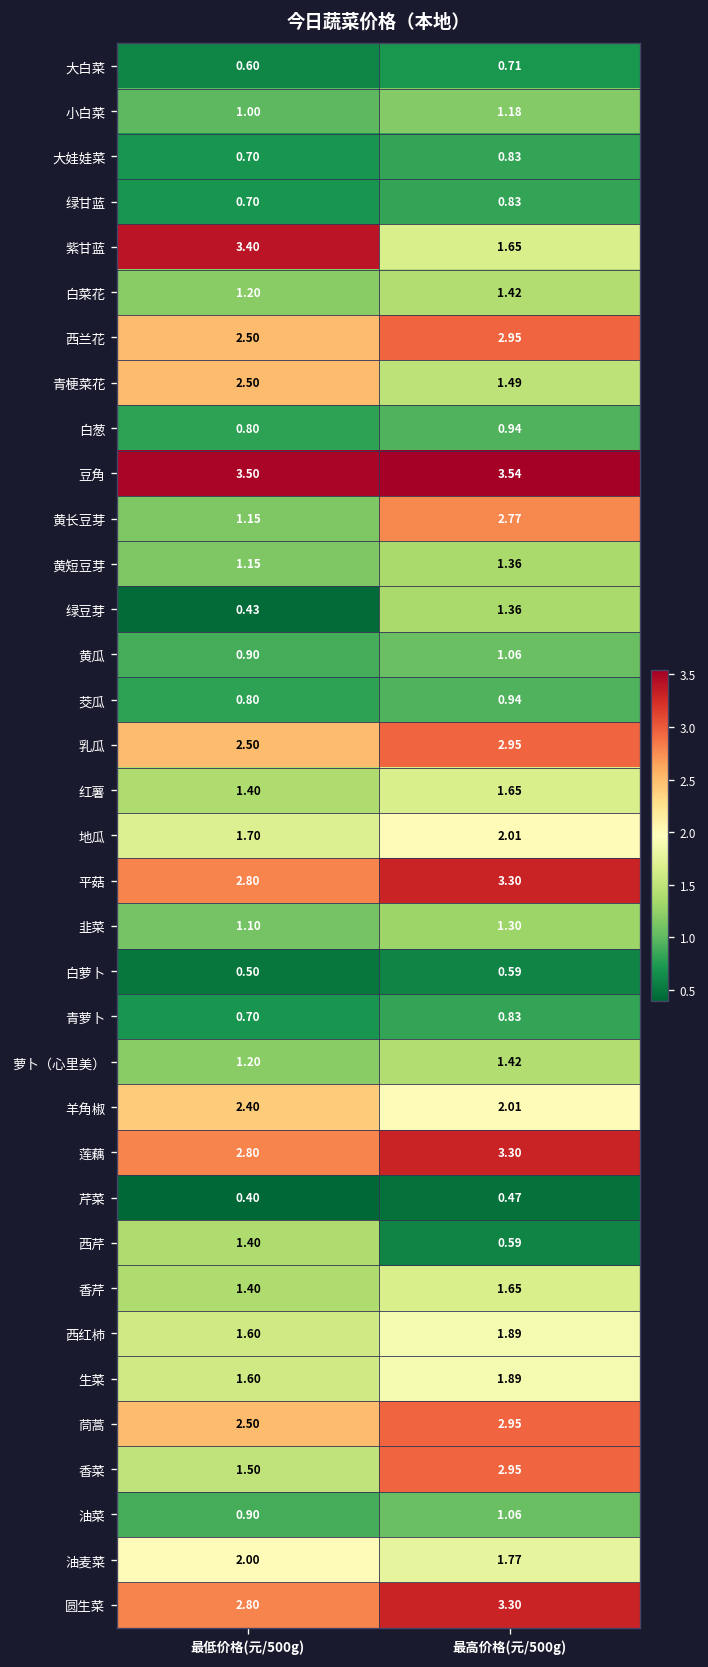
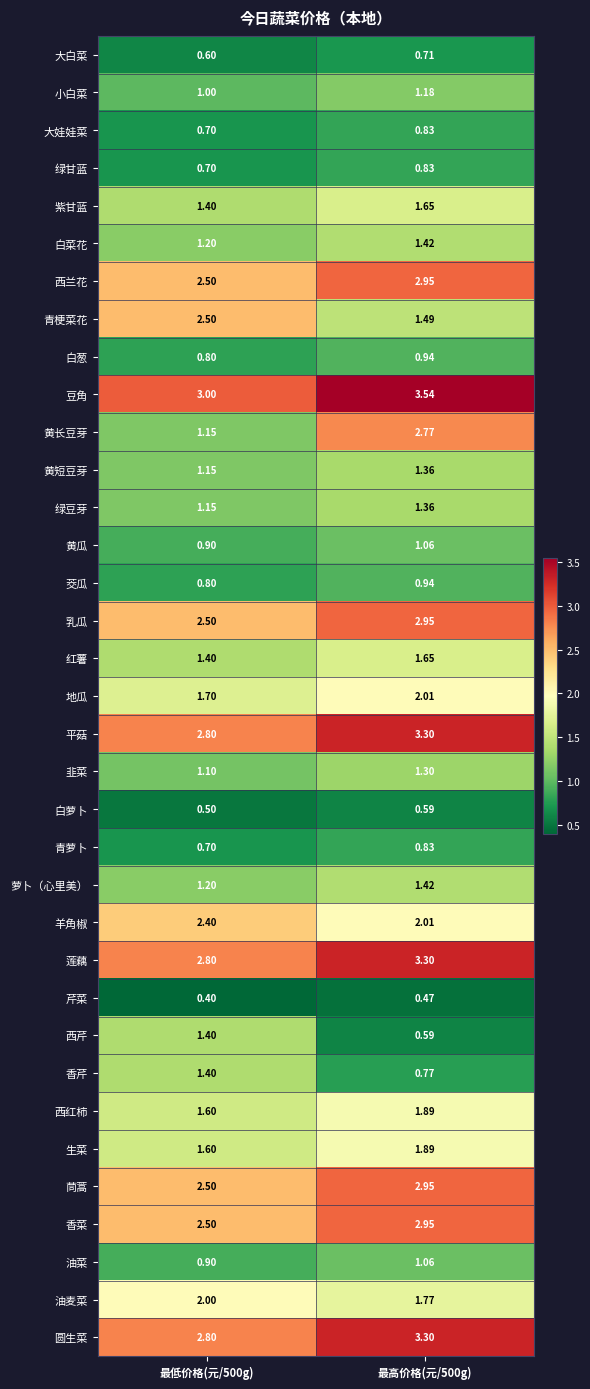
  {
    "大白菜": {
      "最低价格(元/500g)": 0.60,
      "最高价格(元/500g)": 0.71
    },
    "小白菜": {
      "最低价格(元/500g)": 1.00,
      "最高价格(元/500g)": 1.18
    },
    "大娃娃菜": {
      "最低价格(元/500g)": 0.70,
      "最高价格(元/500g)": 0.83
    },
    "绿甘蓝": {
      "最低价格(元/500g)": 0.70,
      "最高价格(元/500g)": 0.83
    },
    "紫甘蓝": {
-     "最低价格(元/500g)": 3.40,
+     "最低价格(元/500g)": 1.40,
      "最高价格(元/500g)": 1.65
    },
    "白菜花": {
      "最低价格(元/500g)": 1.20,
      "最高价格(元/500g)": 1.42
    },
    "西兰花": {
      "最低价格(元/500g)": 2.50,
      "最高价格(元/500g)": 2.95
    },
    "青梗菜花": {
      "最低价格(元/500g)": 2.50,
      "最高价格(元/500g)": 1.49
    },
    "白葱": {
      "最低价格(元/500g)": 0.80,
      "最高价格(元/500g)": 0.94
    },
    "豆角": {
-     "最低价格(元/500g)": 3.50,
+     "最低价格(元/500g)": 3.00,
      "最高价格(元/500g)": 3.54
    },
    "黄长豆芽": {
      "最低价格(元/500g)": 1.15,
      "最高价格(元/500g)": 2.77
    },
    "黄短豆芽": {
      "最低价格(元/500g)": 1.15,
      "最高价格(元/500g)": 1.36
    },
    "绿豆芽": {
-     "最低价格(元/500g)": 0.43,
+     "最低价格(元/500g)": 1.15,
      "最高价格(元/500g)": 1.36
    },
    "黄瓜": {
      "最低价格(元/500g)": 0.90,
      "最高价格(元/500g)": 1.06
    },
    "茭瓜": {
      "最低价格(元/500g)": 0.80,
      "最高价格(元/500g)": 0.94
    },
    "乳瓜": {
      "最低价格(元/500g)": 2.50,
      "最高价格(元/500g)": 2.95
    },
    "红薯": {
      "最低价格(元/500g)": 1.40,
      "最高价格(元/500g)": 1.65
    },
    "地瓜": {
      "最低价格(元/500g)": 1.70,
      "最高价格(元/500g)": 2.01
    },
    "平菇": {
      "最低价格(元/500g)": 2.80,
      "最高价格(元/500g)": 3.30
    },
    "韭菜": {
      "最低价格(元/500g)": 1.10,
      "最高价格(元/500g)": 1.30
    },
    "白萝卜": {
      "最低价格(元/500g)": 0.50,
      "最高价格(元/500g)": 0.59
    },
    "青萝卜": {
      "最低价格(元/500g)": 0.70,
      "最高价格(元/500g)": 0.83
    },
    "萝卜（心里美）": {
      "最低价格(元/500g)": 1.20,
      "最高价格(元/500g)": 1.42
    },
    "羊角椒": {
      "最低价格(元/500g)": 2.40,
      "最高价格(元/500g)": 2.01
    },
    "莲藕": {
      "最低价格(元/500g)": 2.80,
      "最高价格(元/500g)": 3.30
    },
    "芹菜": {
      "最低价格(元/500g)": 0.40,
      "最高价格(元/500g)": 0.47
    },
    "西芹": {
      "最低价格(元/500g)": 1.40,
      "最高价格(元/500g)": 0.59
    },
    "香芹": {
      "最低价格(元/500g)": 1.40,
-     "最高价格(元/500g)": 1.65
+     "最高价格(元/500g)": 0.77
    },
    "西红柿": {
      "最低价格(元/500g)": 1.60,
      "最高价格(元/500g)": 1.89
    },
    "生菜": {
      "最低价格(元/500g)": 1.60,
      "最高价格(元/500g)": 1.89
    },
    "茼蒿": {
      "最低价格(元/500g)": 2.50,
      "最高价格(元/500g)": 2.95
    },
    "香菜": {
-     "最低价格(元/500g)": 1.50,
+     "最低价格(元/500g)": 2.50,
      "最高价格(元/500g)": 2.95
    },
    "油菜": {
      "最低价格(元/500g)": 0.90,
      "最高价格(元/500g)": 1.06
    },
    "油麦菜": {
      "最低价格(元/500g)": 2.00,
      "最高价格(元/500g)": 1.77
    },
    "圆生菜": {
      "最低价格(元/500g)": 2.80,
      "最高价格(元/500g)": 3.30
    }
  }
